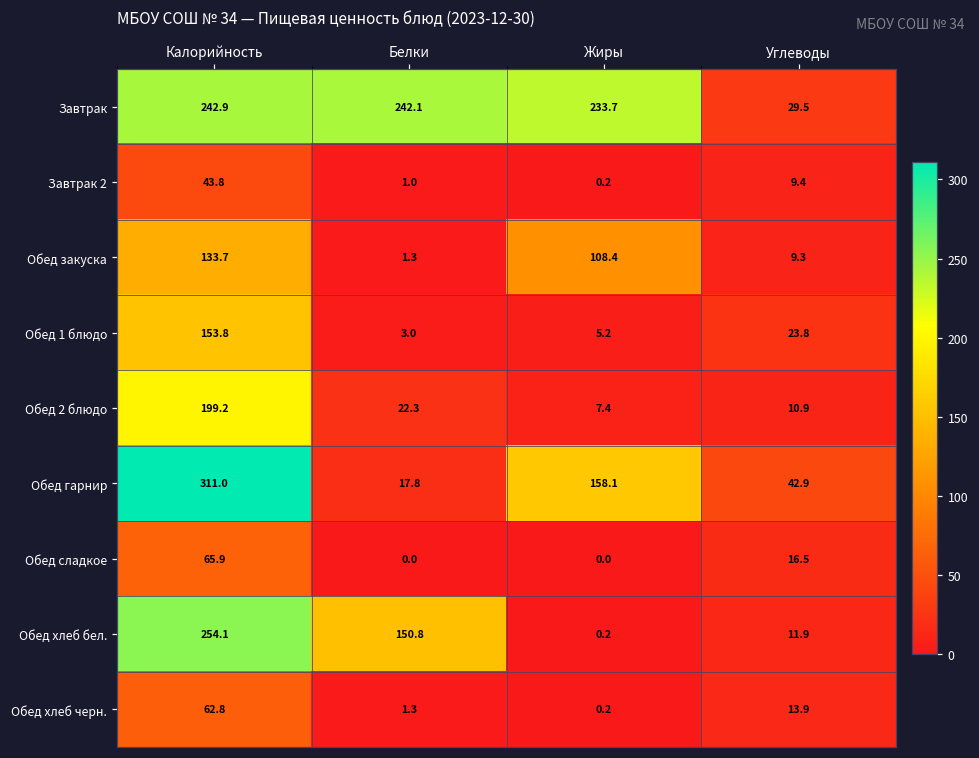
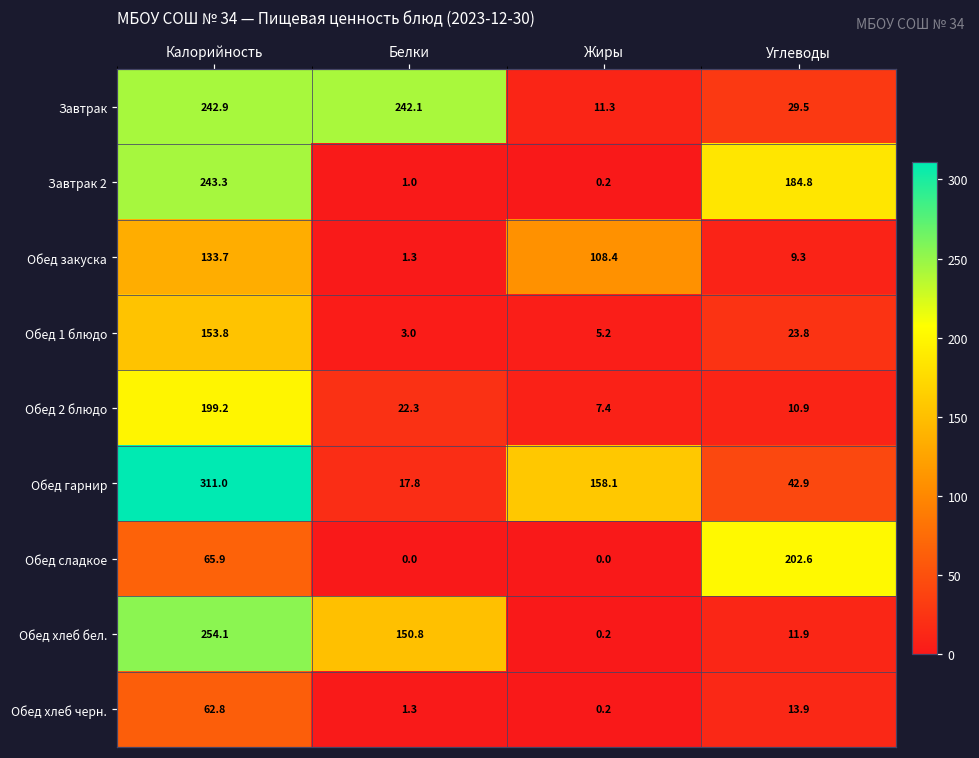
  {
    "Завтрак": {
      "Калорийность": 242.9,
      "Белки": 242.1,
-     "Жиры": 233.7,
+     "Жиры": 11.3,
      "Углеводы": 29.5
    },
    "Завтрак 2": {
-     "Калорийность": 43.8,
+     "Калорийность": 243.3,
      "Белки": 1.0,
      "Жиры": 0.2,
-     "Углеводы": 9.4
+     "Углеводы": 184.8
    },
    "Обед закуска": {
      "Калорийность": 133.7,
      "Белки": 1.3,
      "Жиры": 108.4,
      "Углеводы": 9.3
    },
    "Обед 1 блюдо": {
      "Калорийность": 153.8,
      "Белки": 3.0,
      "Жиры": 5.2,
      "Углеводы": 23.8
    },
    "Обед 2 блюдо": {
      "Калорийность": 199.2,
      "Белки": 22.3,
      "Жиры": 7.4,
      "Углеводы": 10.9
    },
    "Обед гарнир": {
      "Калорийность": 311.0,
      "Белки": 17.8,
      "Жиры": 158.1,
      "Углеводы": 42.9
    },
    "Обед сладкое": {
      "Калорийность": 65.9,
      "Белки": 0.0,
      "Жиры": 0.0,
-     "Углеводы": 16.5
+     "Углеводы": 202.6
    },
    "Обед хлеб бел.": {
      "Калорийность": 254.1,
      "Белки": 150.8,
      "Жиры": 0.2,
      "Углеводы": 11.9
    },
    "Обед хлеб черн.": {
      "Калорийность": 62.8,
      "Белки": 1.3,
      "Жиры": 0.2,
      "Углеводы": 13.9
    }
  }
